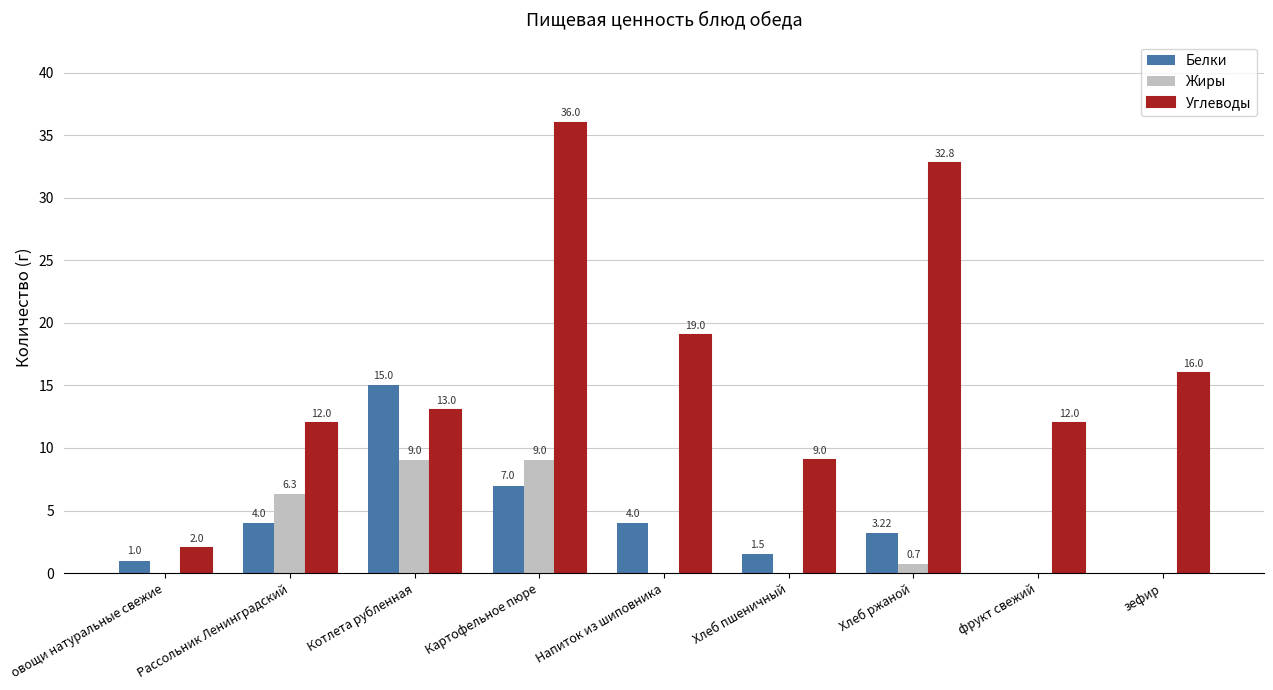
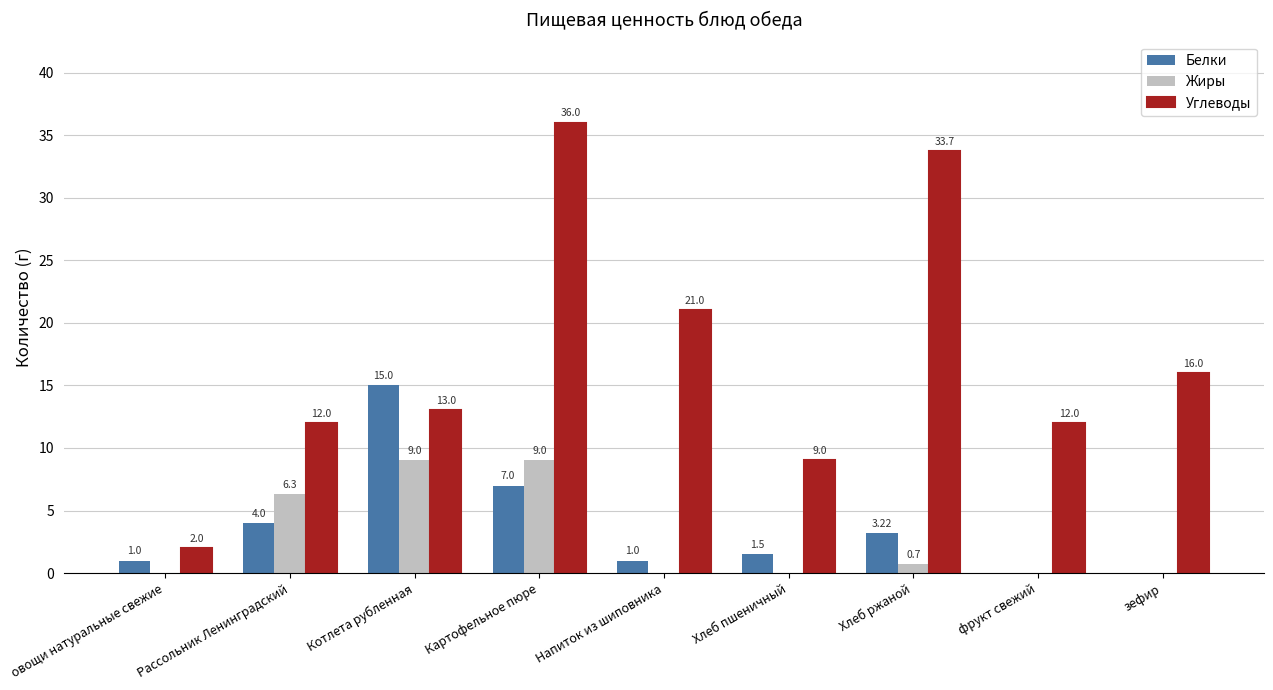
  {
    "Белки": {
      "овощи натуральные свежие": 1.0,
      "Рассольник Ленинградский": 4.0,
      "Котлета рубленная": 15.0,
      "Картофельное пюре": 7.0,
-     "Напиток из шиповника": 4.0,
+     "Напиток из шиповника": 1.0,
      "Хлеб пшеничный": 1.5,
      "Хлеб ржаной": 3.22
    },
    "Жиры": {
      "Рассольник Ленинградский": 6.3,
      "Котлета рубленная": 9.0,
      "Картофельное пюре": 9.0,
      "Хлеб ржаной": 0.7
    },
    "Углеводы": {
      "овощи натуральные свежие": 2.0,
      "Рассольник Ленинградский": 12.0,
      "Котлета рубленная": 13.0,
      "Картофельное пюре": 36.0,
-     "Напиток из шиповника": 19.0,
+     "Напиток из шиповника": 21.0,
      "Хлеб пшеничный": 9.0,
-     "Хлеб ржаной": 32.8,
+     "Хлеб ржаной": 33.7,
      "фрукт свежий": 12.0,
      "зефир": 16.0
    }
  }
